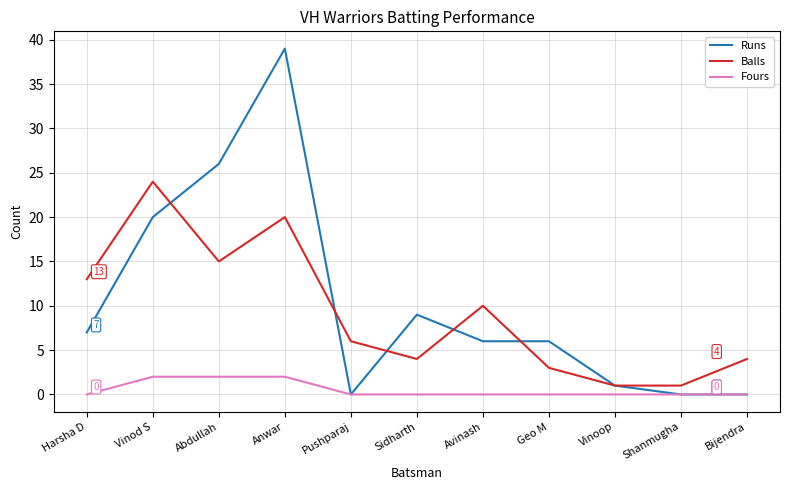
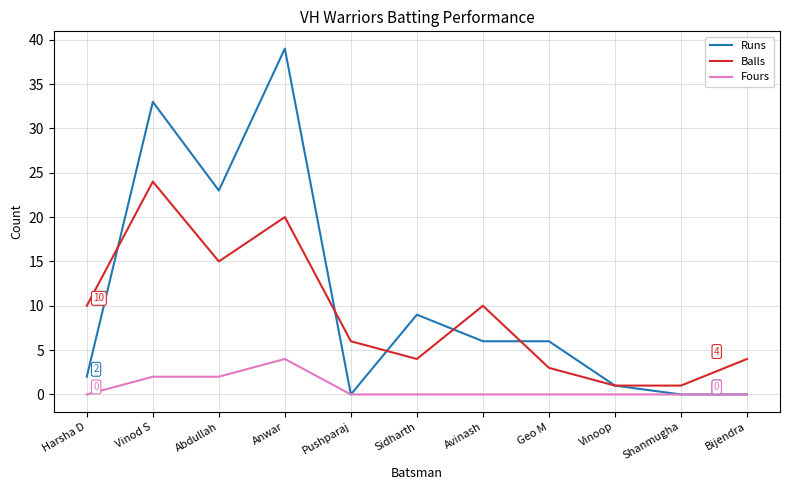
  {
    "Runs": {
-     "Harsha D": 7,
-     "Vinod S": 20,
-     "Abdullah": 26
+     "Harsha D": 2,
+     "Vinod S": 33,
+     "Abdullah": 23
    },
    "Balls": {
-     "Harsha D": 13
+     "Harsha D": 10
    },
    "Fours": {
      "Vinod S": 2,
      "Abdullah": 2,
-     "Anwar": 2,
+     "Anwar": 4,
      "Sidharth": 0,
      "Avinash": 0,
      "Geo M": 0,
      "Vinoop": 0
    }
  }
